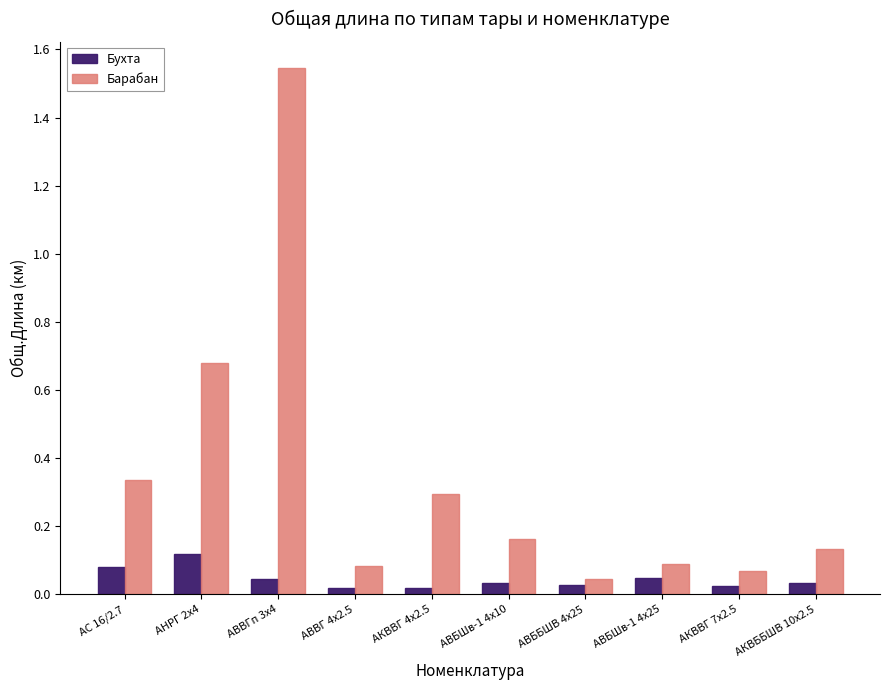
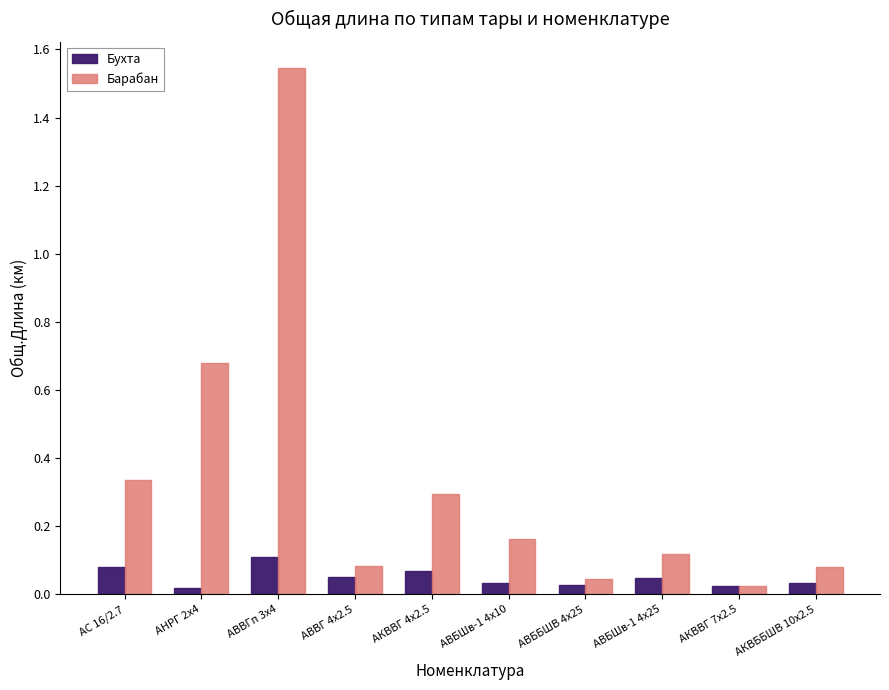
  {
    "Бухта": {
      "АС 16/2.7": 0.08,
-     "АНРГ 2х4": 0.12,
-     "АВВГп 3х4": 0.05,
-     "АВВГ 4х2.5": 0.02,
-     "АКВВГ 4х2.5": 0.02,
+     "АНРГ 2х4": 0.02,
+     "АВВГп 3х4": 0.11,
+     "АВВГ 4х2.5": 0.05,
+     "АКВВГ 4х2.5": 0.07,
      "АВБШв-1 4х10": 0.03,
      "АВББШВ 4х25": 0.03,
      "АВБШв-1 4х25": 0.05,
      "АКВВГ 7х2.5": 0.03,
      "АКВББШВ 10х2.5": 0.04
    },
    "Барабан": {
      "АС 16/2.7": 0.34,
      "АНРГ 2х4": 0.68,
      "АВВГп 3х4": 1.55,
      "АВВГ 4х2.5": 0.08,
      "АКВВГ 4х2.5": 0.29,
      "АВБШв-1 4х10": 0.16,
      "АВББШВ 4х25": 0.04,
-     "АВБШв-1 4х25": 0.09,
-     "АКВВГ 7х2.5": 0.07,
-     "АКВББШВ 10х2.5": 0.13
+     "АВБШв-1 4х25": 0.12,
+     "АКВВГ 7х2.5": 0.02,
+     "АКВББШВ 10х2.5": 0.08
    }
  }
